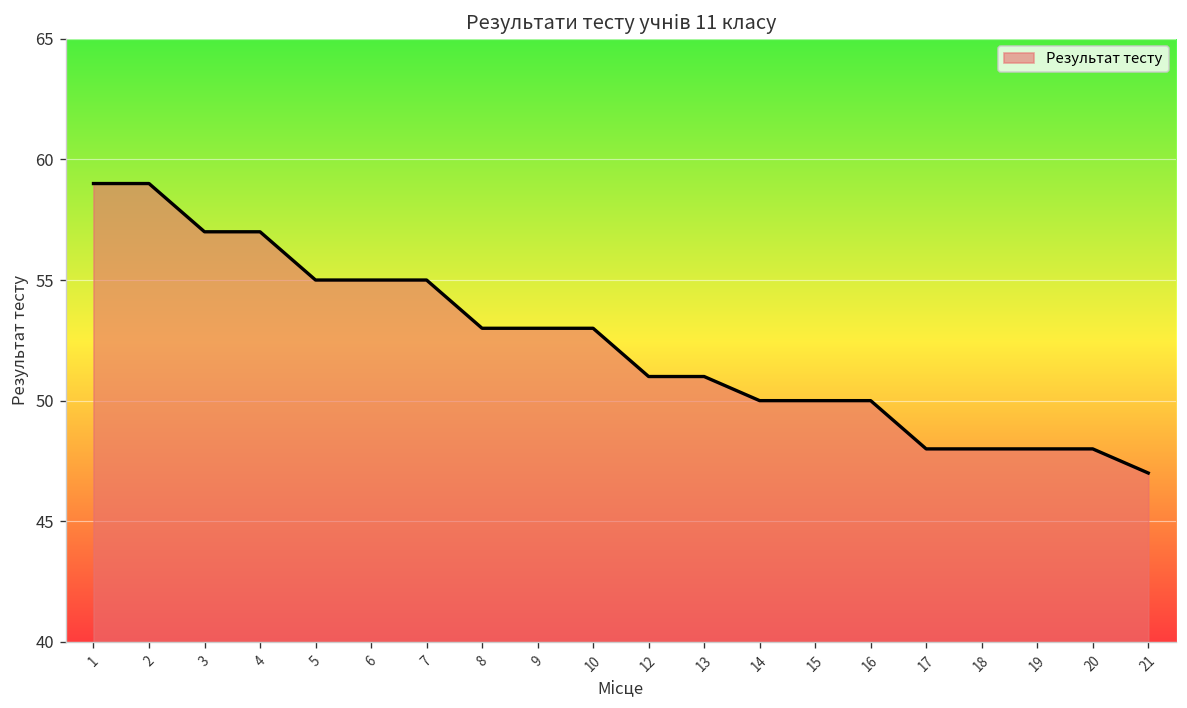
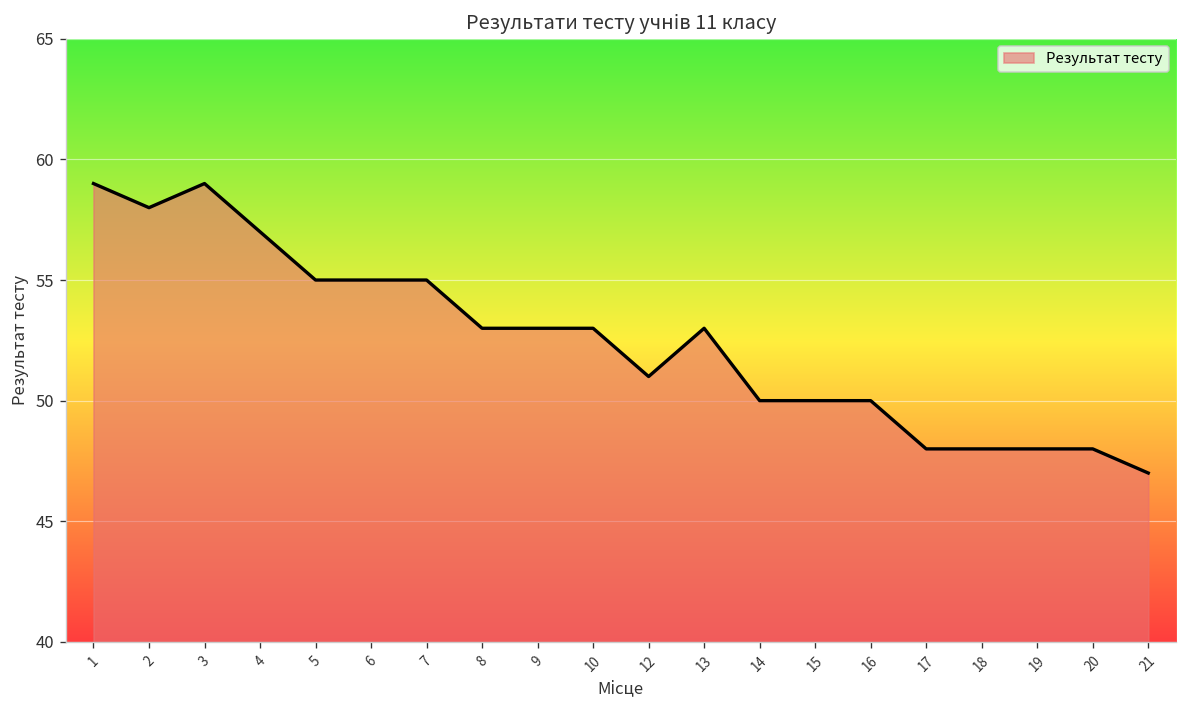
  {
    "1": 59,
-   "2": 59,
-   "3": 57,
+   "2": 58,
+   "3": 59,
    "4": 57,
    "5": 55,
    "6": 55,
    "7": 55,
    "8": 53,
    "9": 53,
    "10": 53,
    "12": 51,
-   "13": 51,
+   "13": 53,
    "14": 50,
    "15": 50,
    "16": 50,
    "17": 48,
    "18": 48,
    "19": 48,
    "20": 48,
    "21": 47
  }
